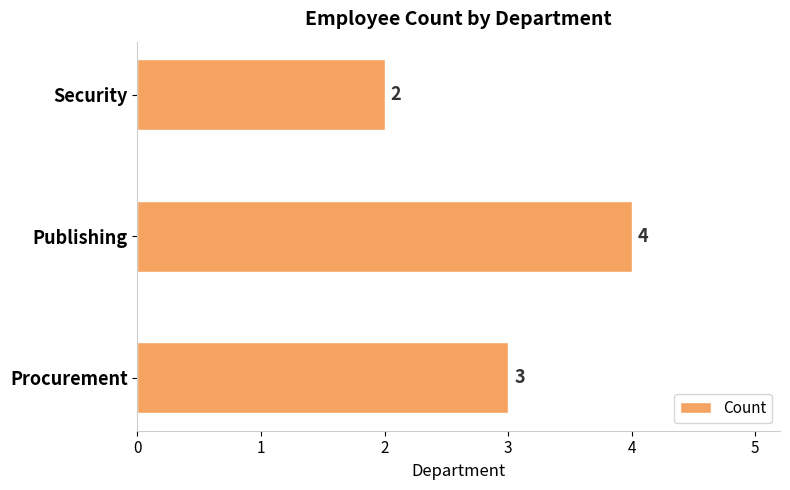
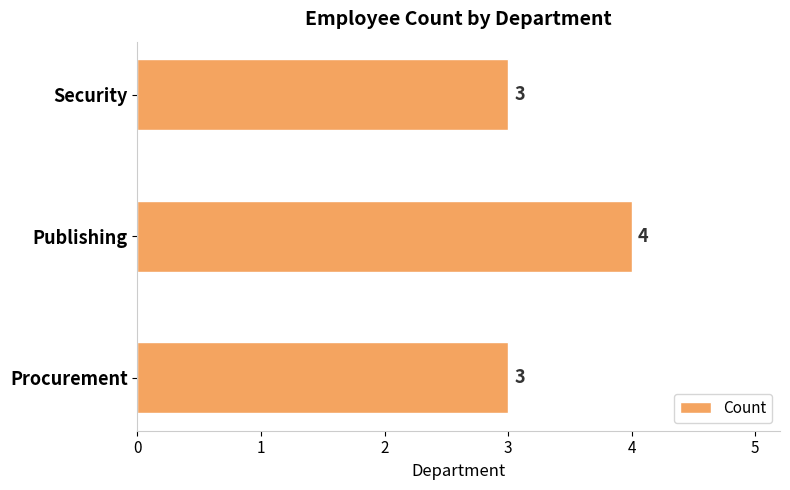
  {
-   "Security": 2,
+   "Security": 3,
    "Publishing": 4,
    "Procurement": 3
  }
